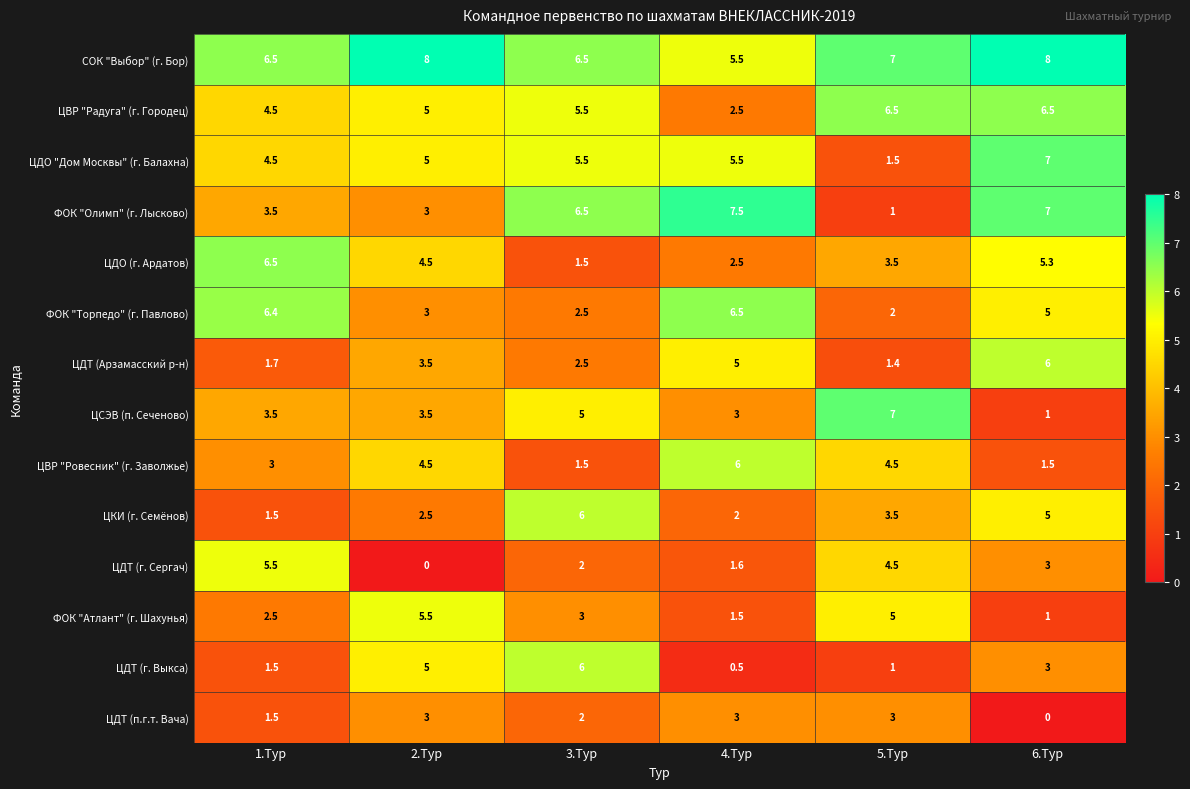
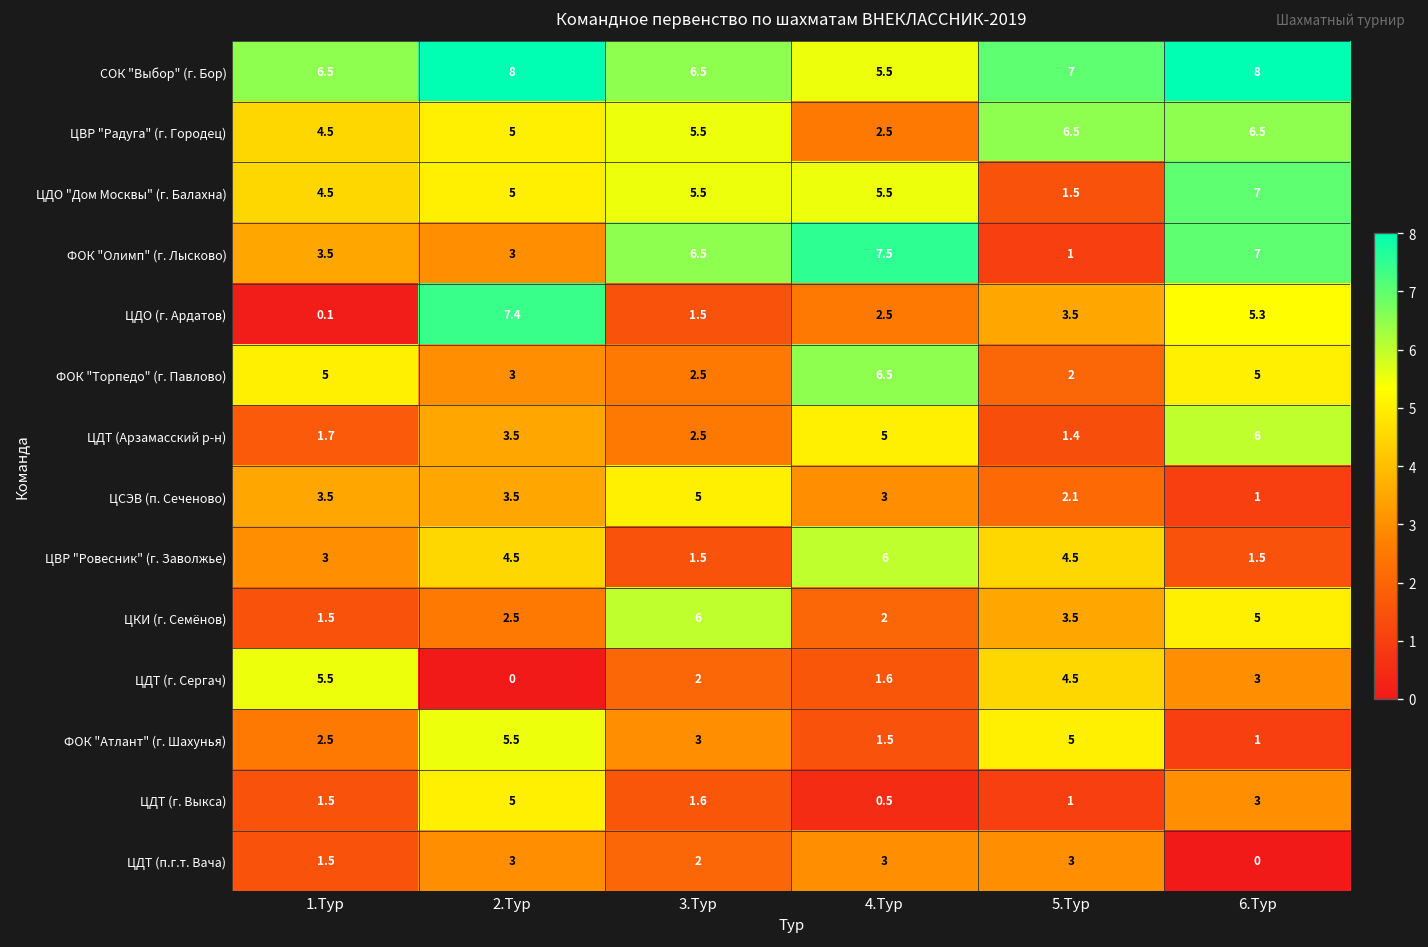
  {
    "СОК \"Выбор\" (г. Бор)": {
      "1.Тур": 6.5,
      "2.Тур": 8,
      "3.Тур": 6.5,
      "4.Тур": 5.5,
      "5.Тур": 7,
      "6.Тур": 8
    },
    "ЦВР \"Радуга\" (г. Городец)": {
      "1.Тур": 4.5,
      "2.Тур": 5,
      "3.Тур": 5.5,
      "4.Тур": 2.5,
      "5.Тур": 6.5,
      "6.Тур": 6.5
    },
    "ЦДО \"Дом Москвы\" (г. Балахна)": {
      "1.Тур": 4.5,
      "2.Тур": 5,
      "3.Тур": 5.5,
      "4.Тур": 5.5,
      "5.Тур": 1.5,
      "6.Тур": 7
    },
    "ФОК \"Олимп\" (г. Лысково)": {
      "1.Тур": 3.5,
      "2.Тур": 3,
      "3.Тур": 6.5,
      "4.Тур": 7.5,
      "5.Тур": 1,
      "6.Тур": 7
    },
    "ЦДО (г. Ардатов)": {
-     "1.Тур": 6.5,
-     "2.Тур": 4.5,
+     "1.Тур": 0.1,
+     "2.Тур": 7.4,
      "3.Тур": 1.5,
      "4.Тур": 2.5,
      "5.Тур": 3.5,
      "6.Тур": 5.3
    },
    "ФОК \"Торпедо\" (г. Павлово)": {
-     "1.Тур": 6.4,
+     "1.Тур": 5,
      "2.Тур": 3,
      "3.Тур": 2.5,
      "4.Тур": 6.5,
      "5.Тур": 2,
      "6.Тур": 5
    },
    "ЦДТ (Арзамасский р-н)": {
      "1.Тур": 1.7,
      "2.Тур": 3.5,
      "3.Тур": 2.5,
      "4.Тур": 5,
      "5.Тур": 1.4,
      "6.Тур": 6
    },
    "ЦСЭВ (п. Сеченово)": {
      "1.Тур": 3.5,
      "2.Тур": 3.5,
      "3.Тур": 5,
      "4.Тур": 3,
-     "5.Тур": 7,
+     "5.Тур": 2.1,
      "6.Тур": 1
    },
    "ЦВР \"Ровесник\" (г. Заволжье)": {
      "1.Тур": 3,
      "2.Тур": 4.5,
      "3.Тур": 1.5,
      "4.Тур": 6,
      "5.Тур": 4.5,
      "6.Тур": 1.5
    },
    "ЦКИ (г. Семёнов)": {
      "1.Тур": 1.5,
      "2.Тур": 2.5,
      "3.Тур": 6,
      "4.Тур": 2,
      "5.Тур": 3.5,
      "6.Тур": 5
    },
    "ЦДТ (г. Сергач)": {
      "1.Тур": 5.5,
      "2.Тур": 0,
      "3.Тур": 2,
      "4.Тур": 1.6,
      "5.Тур": 4.5,
      "6.Тур": 3
    },
    "ФОК \"Атлант\" (г. Шахунья)": {
      "1.Тур": 2.5,
      "2.Тур": 5.5,
      "3.Тур": 3,
      "4.Тур": 1.5,
      "5.Тур": 5,
      "6.Тур": 1
    },
    "ЦДТ (г. Выкса)": {
      "1.Тур": 1.5,
      "2.Тур": 5,
-     "3.Тур": 6,
+     "3.Тур": 1.6,
      "4.Тур": 0.5,
      "5.Тур": 1,
      "6.Тур": 3
    },
    "ЦДТ (п.г.т. Вача)": {
      "1.Тур": 1.5,
      "2.Тур": 3,
      "3.Тур": 2,
      "4.Тур": 3,
      "5.Тур": 3,
      "6.Тур": 0
    }
  }
